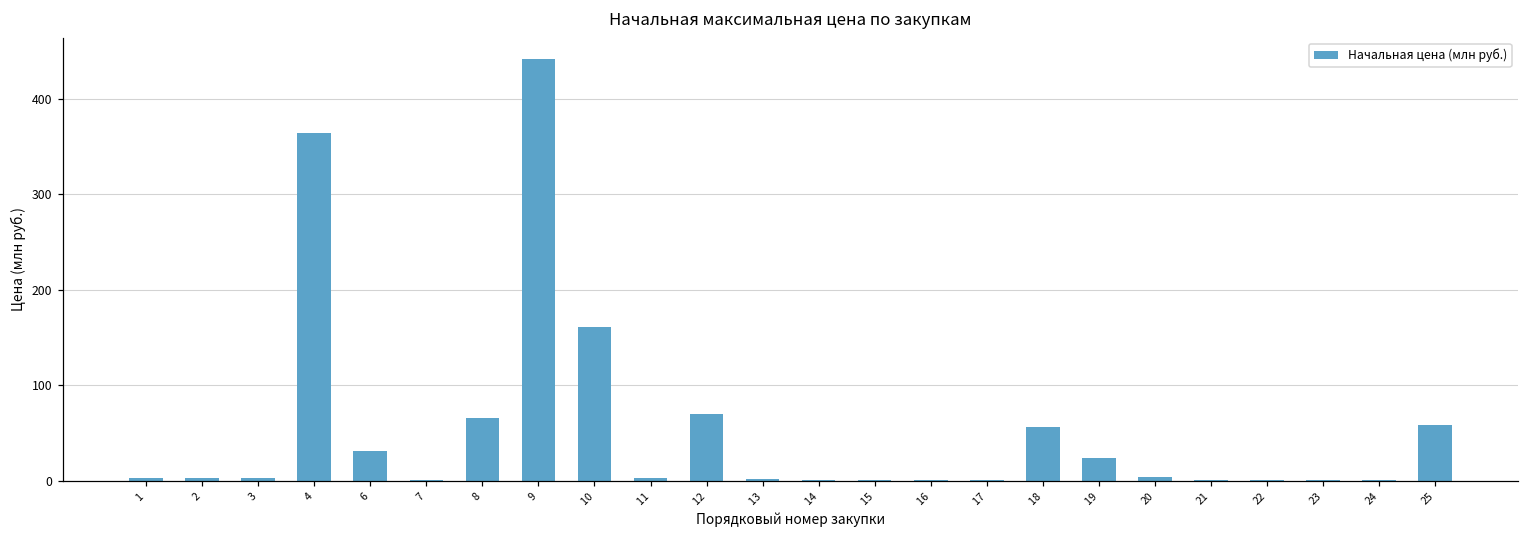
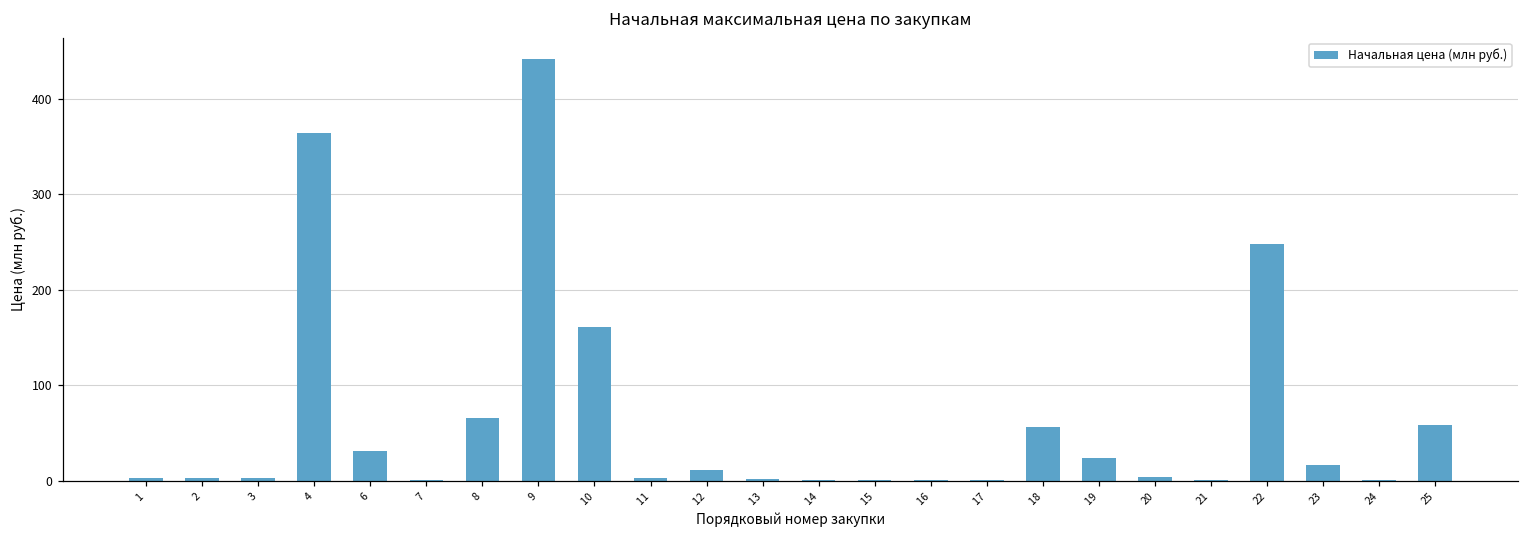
  {
    "4": 360,
    "6": 30,
    "8": 70,
    "9": 440,
    "10": 160,
-   "12": 70,
+   "12": 10,
    "18": 60,
    "19": 20,
    "20": 0,
-   "22": 0,
-   "23": 0,
+   "22": 250,
+   "23": 20,
    "25": 60
  }
